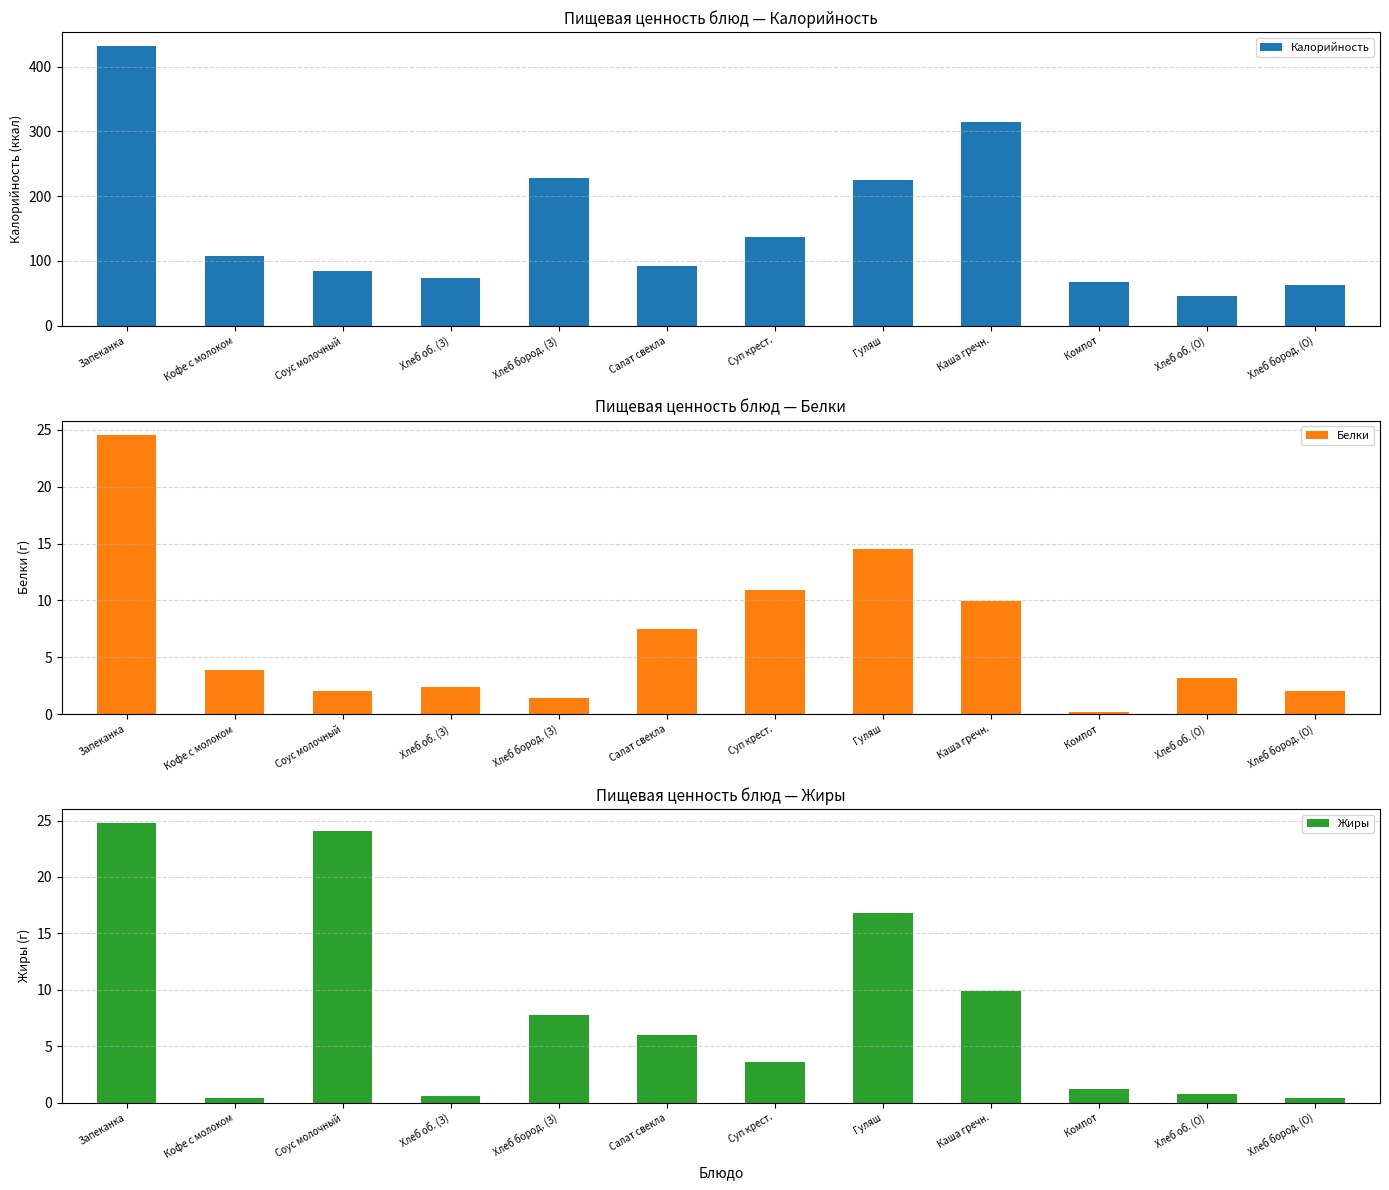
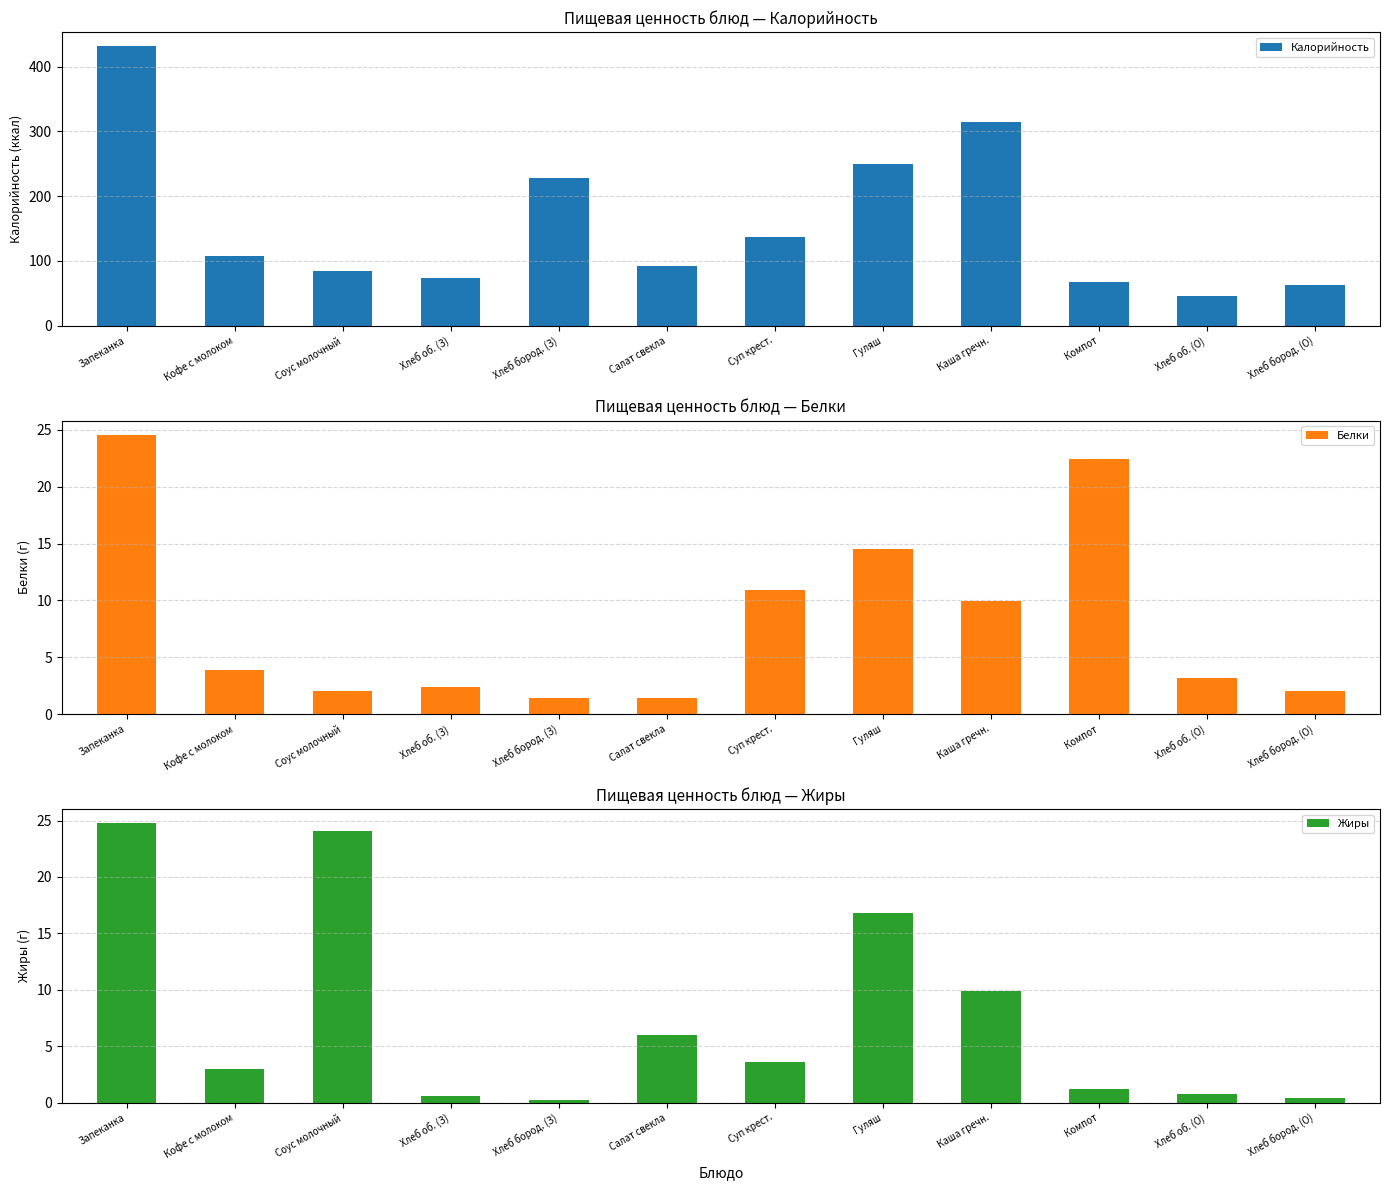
  {
    "Пищевая ценность блюд — Калорийность": {
      "Запеканка": 430,
      "Кофе с молоком": 110,
      "Соус молочный": 80,
      "Хлеб об. (З)": 70,
      "Хлеб бород. (З)": 230,
      "Салат свекла": 90,
      "Суп крест.": 140,
-     "Гуляш": 230,
+     "Гуляш": 250,
      "Каша гречн.": 320,
      "Компот": 70,
      "Хлеб об. (О)": 50,
      "Хлеб бород. (О)": 60
    },
    "Пищевая ценность блюд — Белки": {
      "Запеканка": 24.6,
      "Кофе с молоком": 3.9,
      "Соус молочный": 2.1,
      "Хлеб об. (З)": 2.4,
      "Хлеб бород. (З)": 1.4,
-     "Салат свекла": 7.5,
+     "Салат свекла": 1.4,
      "Суп крест.": 11.0,
      "Гуляш": 14.6,
      "Каша гречн.": 10.0,
-     "Компот": 0.2,
+     "Компот": 22.4,
      "Хлеб об. (О)": 3.2,
      "Хлеб бород. (О)": 2.1
    },
    "Пищевая ценность блюд — Жиры": {
      "Запеканка": 24.8,
-     "Кофе с молоком": 0.4,
+     "Кофе с молоком": 3.0,
      "Соус молочный": 24.1,
      "Хлеб об. (З)": 0.5,
-     "Хлеб бород. (З)": 7.8,
+     "Хлеб бород. (З)": 0.3,
      "Салат свекла": 6.0,
      "Суп крест.": 3.6,
      "Гуляш": 16.8,
      "Каша гречн.": 9.9,
      "Компот": 1.2,
      "Хлеб об. (О)": 0.7,
      "Хлеб бород. (О)": 0.4
    }
  }
